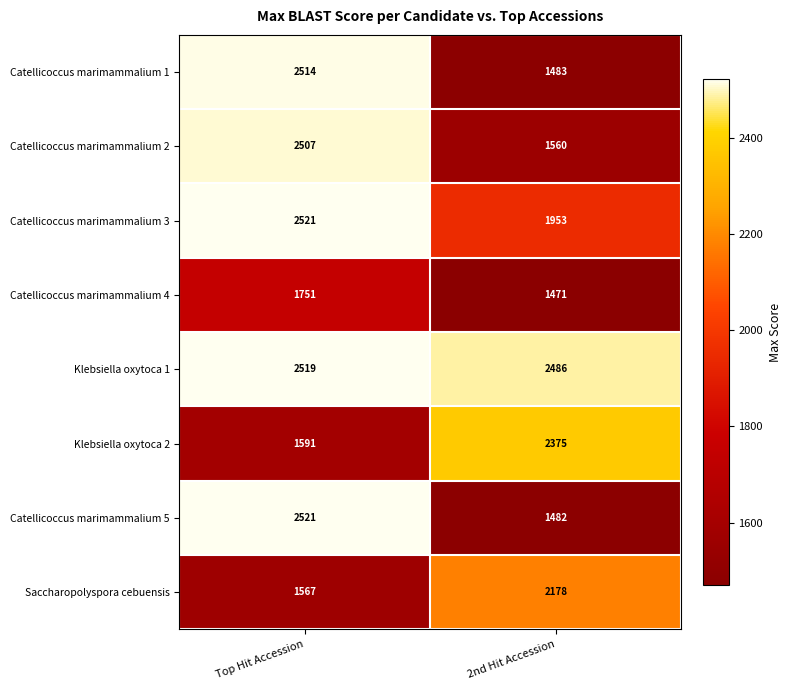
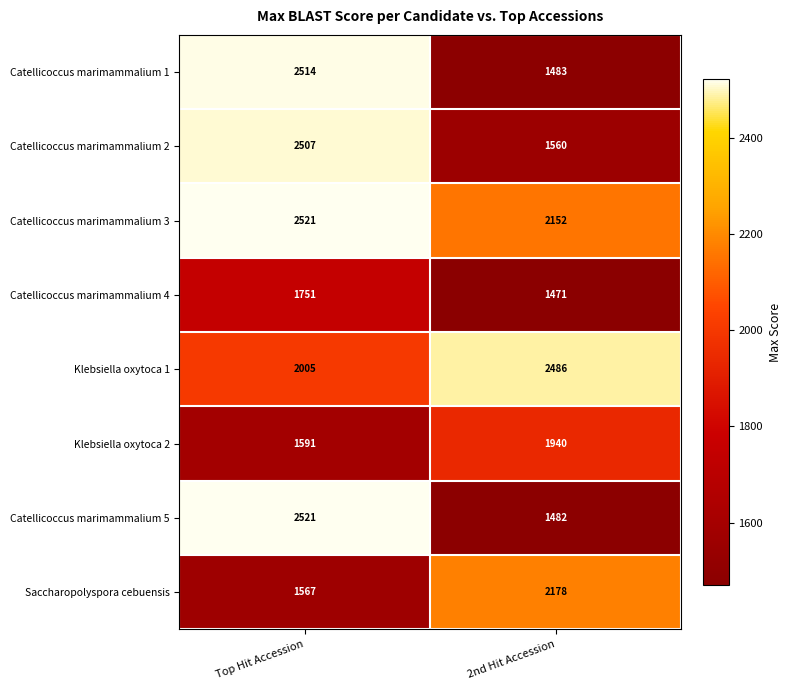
  {
    "Catellicoccus marimammalium 1": {
      "Top Hit Accession": 2514,
      "2nd Hit Accession": 1483
    },
    "Catellicoccus marimammalium 2": {
      "Top Hit Accession": 2507,
      "2nd Hit Accession": 1560
    },
    "Catellicoccus marimammalium 3": {
      "Top Hit Accession": 2521,
-     "2nd Hit Accession": 1953
+     "2nd Hit Accession": 2152
    },
    "Catellicoccus marimammalium 4": {
      "Top Hit Accession": 1751,
      "2nd Hit Accession": 1471
    },
    "Klebsiella oxytoca 1": {
-     "Top Hit Accession": 2519,
+     "Top Hit Accession": 2005,
      "2nd Hit Accession": 2486
    },
    "Klebsiella oxytoca 2": {
      "Top Hit Accession": 1591,
-     "2nd Hit Accession": 2375
+     "2nd Hit Accession": 1940
    },
    "Catellicoccus marimammalium 5": {
      "Top Hit Accession": 2521,
      "2nd Hit Accession": 1482
    },
    "Saccharopolyspora cebuensis": {
      "Top Hit Accession": 1567,
      "2nd Hit Accession": 2178
    }
  }
